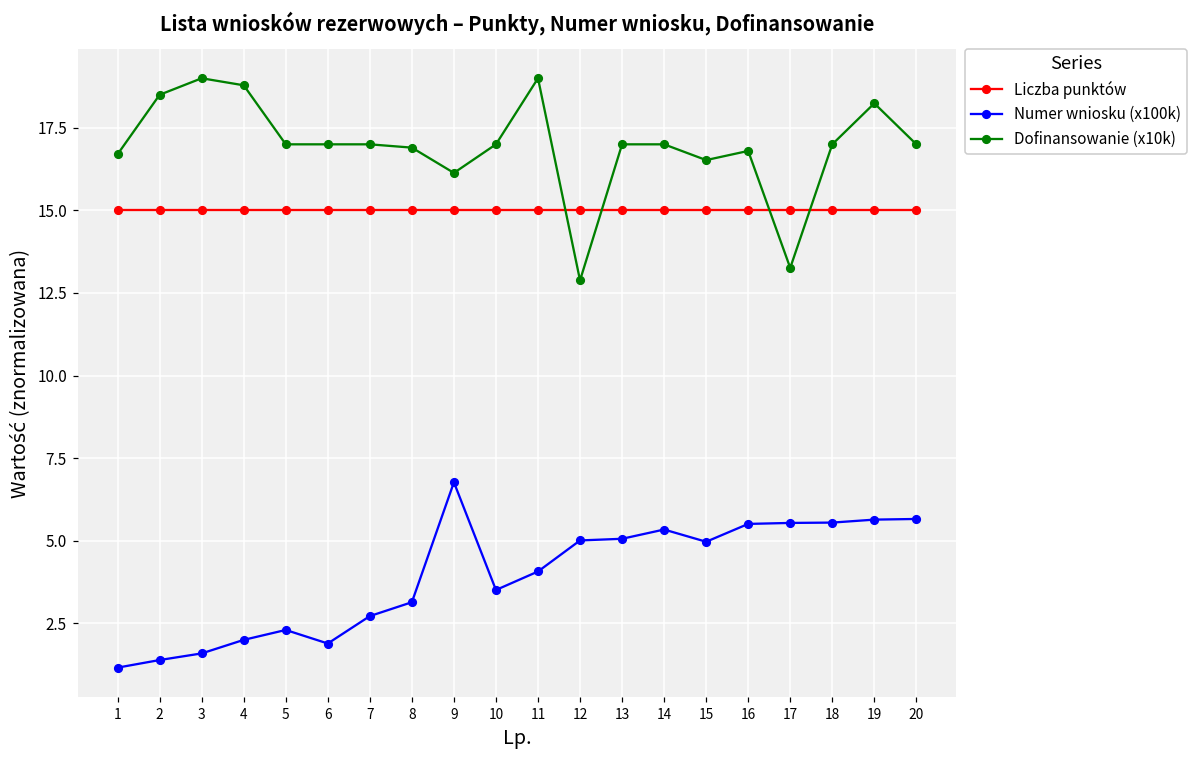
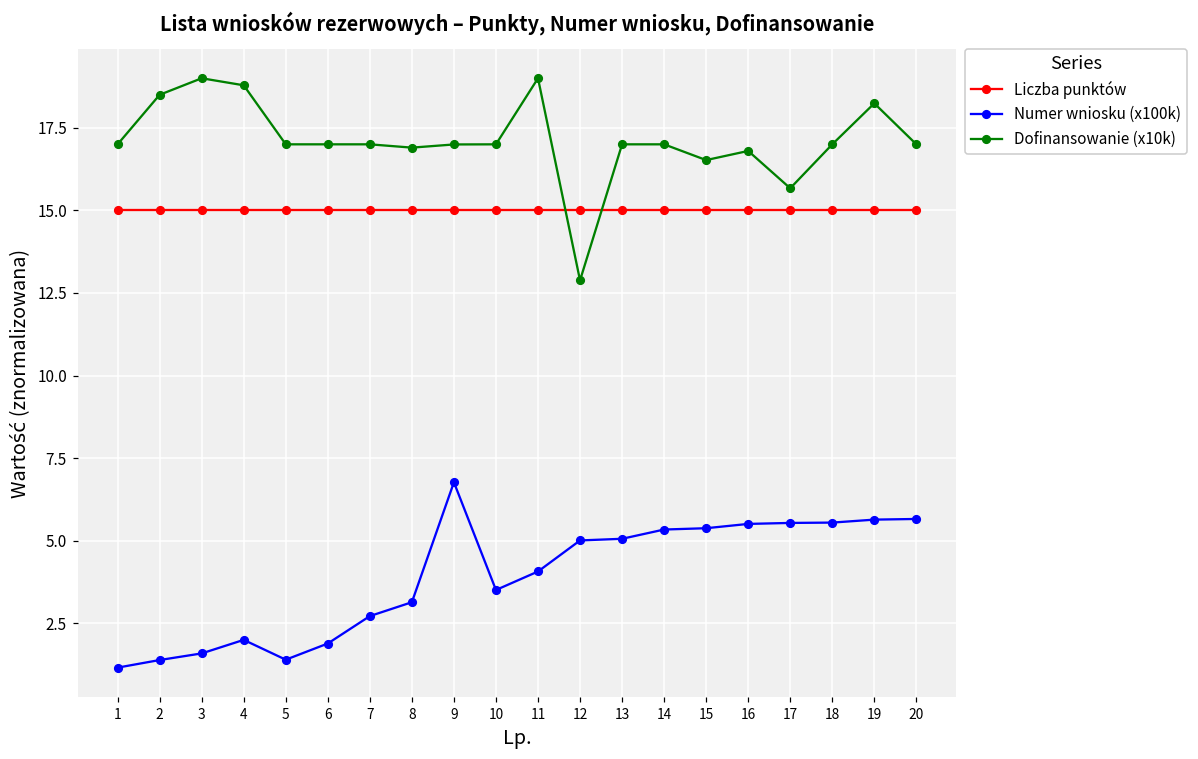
  {
    "Liczba punktów": {
      "1": 15.0,
      "2": 15.0,
      "3": 15.0,
      "4": 15.0,
      "5": 15.0,
      "6": 15.0,
      "7": 15.0,
      "8": 15.0,
      "9": 15.0,
      "10": 15.0,
      "11": 15.0,
      "12": 15.0,
      "13": 15.0,
      "14": 15.0,
      "15": 15.0,
      "16": 15.0,
      "17": 15.0,
      "18": 15.0,
      "19": 15.0,
      "20": 15.0
    },
    "Numer wniosku (x100k)": {
      "1": 1.2,
      "2": 1.4,
      "3": 1.6,
      "4": 2.0,
-     "5": 2.3,
+     "5": 1.4,
      "6": 1.9,
      "7": 2.7,
      "8": 3.1,
      "9": 6.8,
      "10": 3.5,
      "11": 4.1,
      "12": 5.0,
      "13": 5.1,
      "14": 5.3,
-     "15": 5.0,
+     "15": 5.4,
      "16": 5.5,
      "17": 5.5,
      "18": 5.6,
      "19": 5.6,
      "20": 5.7
    },
    "Dofinansowanie (x10k)": {
-     "1": 16.7,
+     "1": 17.0,
      "2": 18.5,
      "3": 19.0,
      "4": 18.8,
      "5": 17.0,
      "6": 17.0,
      "7": 17.0,
      "8": 16.9,
-     "9": 16.1,
+     "9": 17.0,
      "10": 17.0,
      "11": 19.0,
      "12": 12.9,
      "13": 17.0,
      "14": 17.0,
      "15": 16.5,
      "16": 16.8,
-     "17": 13.3,
+     "17": 15.7,
      "18": 17.0,
      "19": 18.2,
      "20": 17.0
    }
  }
